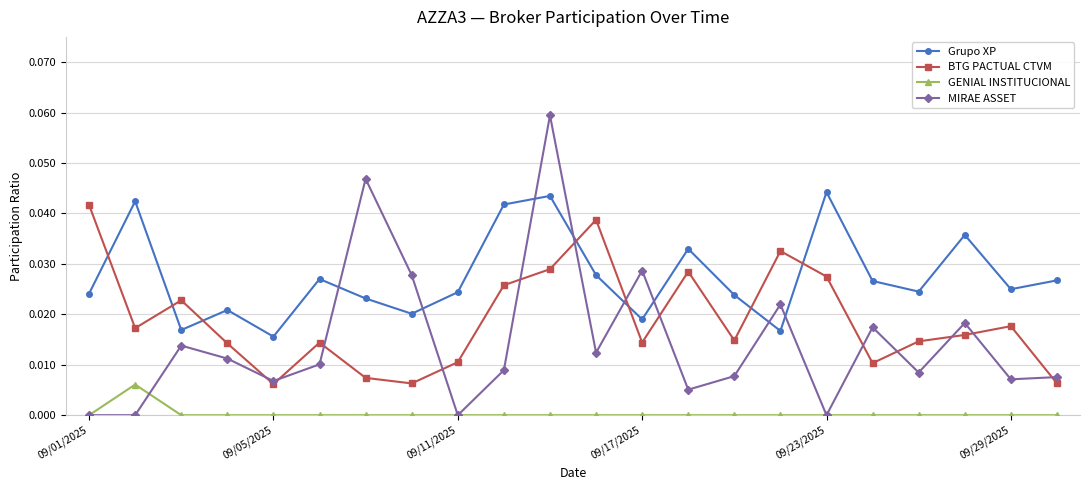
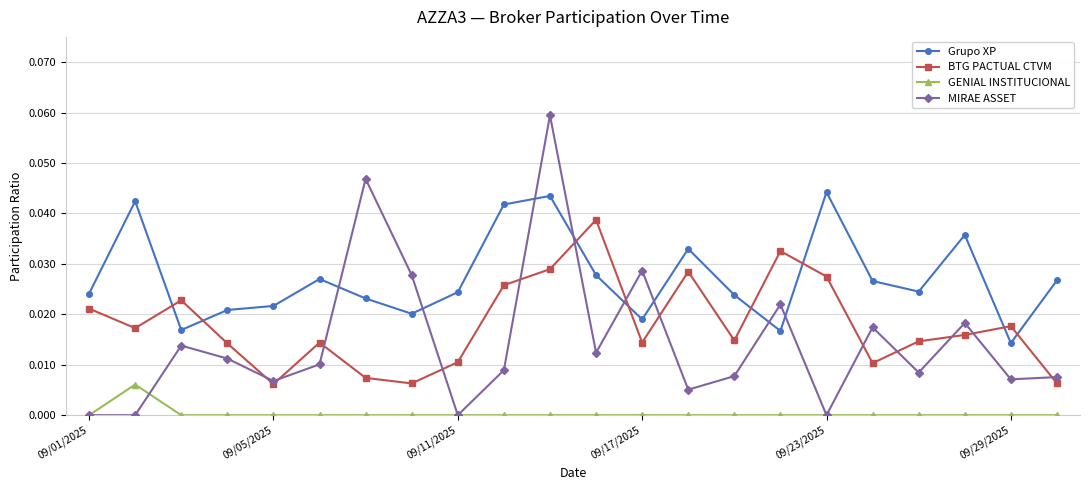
  {
    "Grupo XP": {
      "09/01/2025": 0.024,
-     "09/05/2025": 0.016,
+     "09/05/2025": 0.022,
      "09/11/2025": 0.024,
      "09/17/2025": 0.019,
      "09/23/2025": 0.044,
-     "09/29/2025": 0.025
+     "09/29/2025": 0.014
    },
    "BTG PACTUAL CTVM": {
-     "09/01/2025": 0.042,
+     "09/01/2025": 0.021,
      "09/05/2025": 0.006,
      "09/11/2025": 0.011,
      "09/17/2025": 0.014,
      "09/23/2025": 0.027,
      "09/29/2025": 0.018
    },
    "GENIAL INSTITUCIONAL": {
      "09/05/2025": 0.000,
      "09/17/2025": 0.000,
      "09/29/2025": 0.000
    },
    "MIRAE ASSET": {
      "09/05/2025": 0.007,
      "09/17/2025": 0.029,
      "09/29/2025": 0.007
    }
  }
